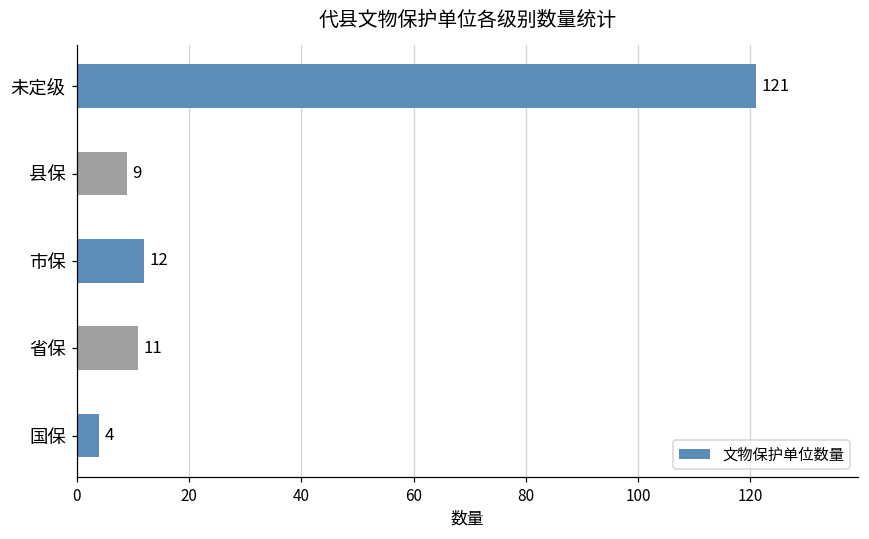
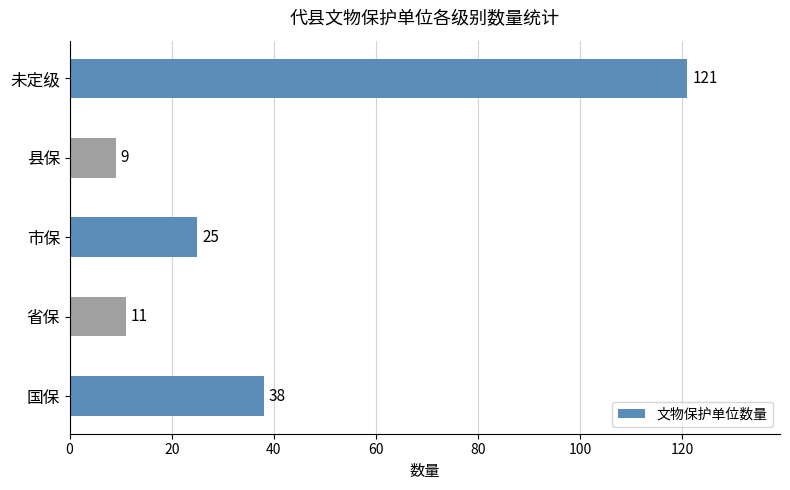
  {
    "未定级": 121,
    "县保": 9,
-   "市保": 12,
+   "市保": 25,
    "省保": 11,
-   "国保": 4
+   "国保": 38
  }
